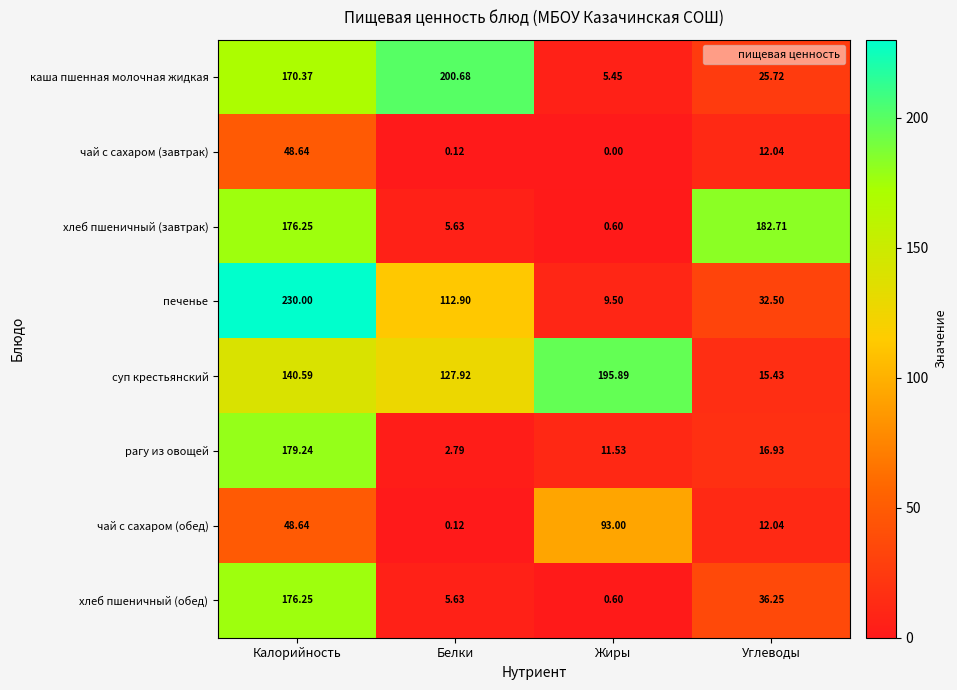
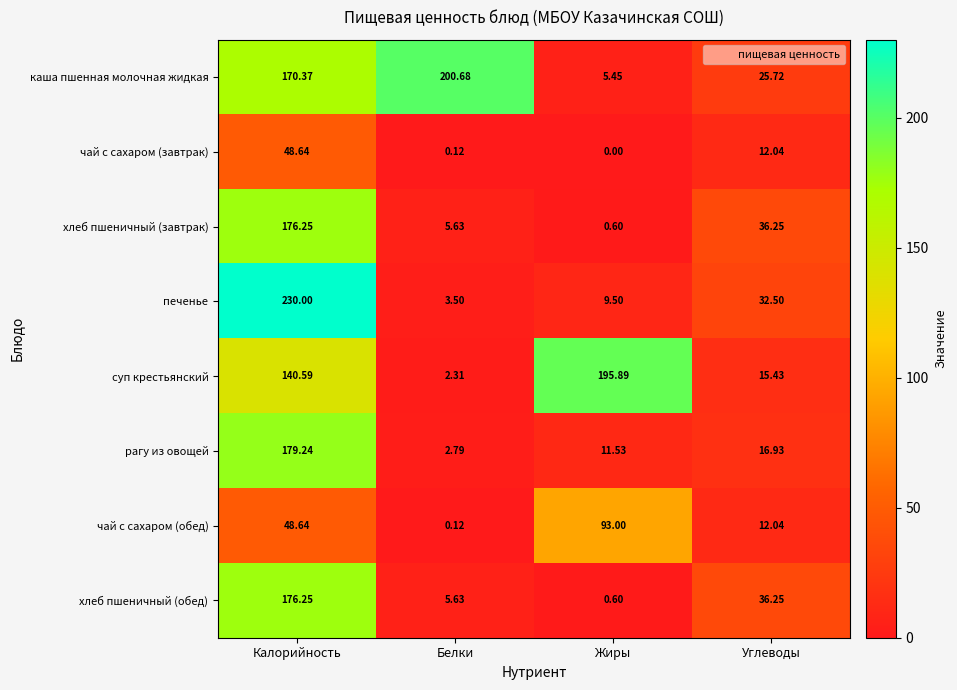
  {
    "каша пшенная молочная жидкая": {
      "Калорийность": 170.37,
      "Белки": 200.68,
      "Жиры": 5.45,
      "Углеводы": 25.72
    },
    "чай с сахаром (завтрак)": {
      "Калорийность": 48.64,
      "Белки": 0.12,
      "Жиры": 0.00,
      "Углеводы": 12.04
    },
    "хлеб пшеничный (завтрак)": {
      "Калорийность": 176.25,
      "Белки": 5.63,
      "Жиры": 0.60,
-     "Углеводы": 182.71
+     "Углеводы": 36.25
    },
    "печенье": {
      "Калорийность": 230.00,
-     "Белки": 112.90,
+     "Белки": 3.50,
      "Жиры": 9.50,
      "Углеводы": 32.50
    },
    "суп крестьянский": {
      "Калорийность": 140.59,
-     "Белки": 127.92,
+     "Белки": 2.31,
      "Жиры": 195.89,
      "Углеводы": 15.43
    },
    "рагу из овощей": {
      "Калорийность": 179.24,
      "Белки": 2.79,
      "Жиры": 11.53,
      "Углеводы": 16.93
    },
    "чай с сахаром (обед)": {
      "Калорийность": 48.64,
      "Белки": 0.12,
      "Жиры": 93.00,
      "Углеводы": 12.04
    },
    "хлеб пшеничный (обед)": {
      "Калорийность": 176.25,
      "Белки": 5.63,
      "Жиры": 0.60,
      "Углеводы": 36.25
    }
  }
